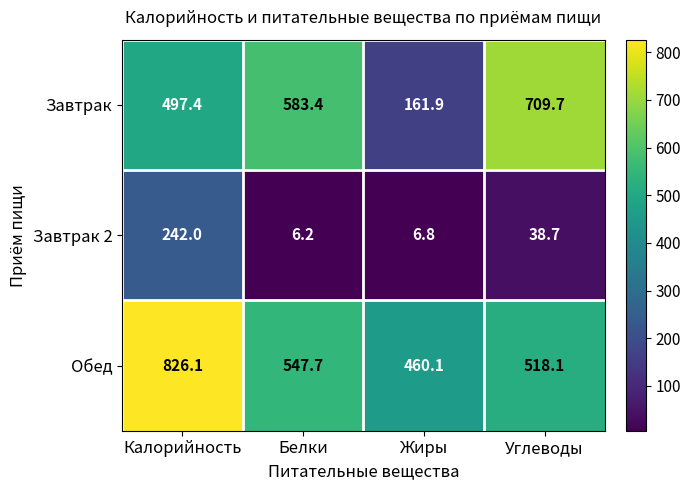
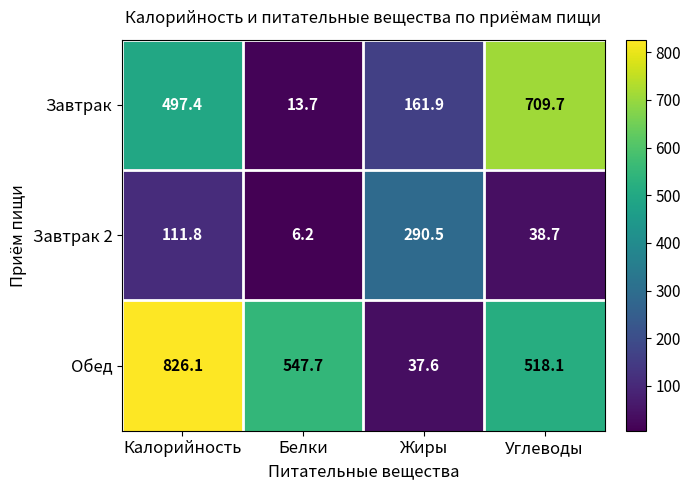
  {
    "Завтрак": {
      "Калорийность": 497.4,
-     "Белки": 583.4,
+     "Белки": 13.7,
      "Жиры": 161.9,
      "Углеводы": 709.7
    },
    "Завтрак 2": {
-     "Калорийность": 242.0,
+     "Калорийность": 111.8,
      "Белки": 6.2,
-     "Жиры": 6.8,
+     "Жиры": 290.5,
      "Углеводы": 38.7
    },
    "Обед": {
      "Калорийность": 826.1,
      "Белки": 547.7,
-     "Жиры": 460.1,
+     "Жиры": 37.6,
      "Углеводы": 518.1
    }
  }
